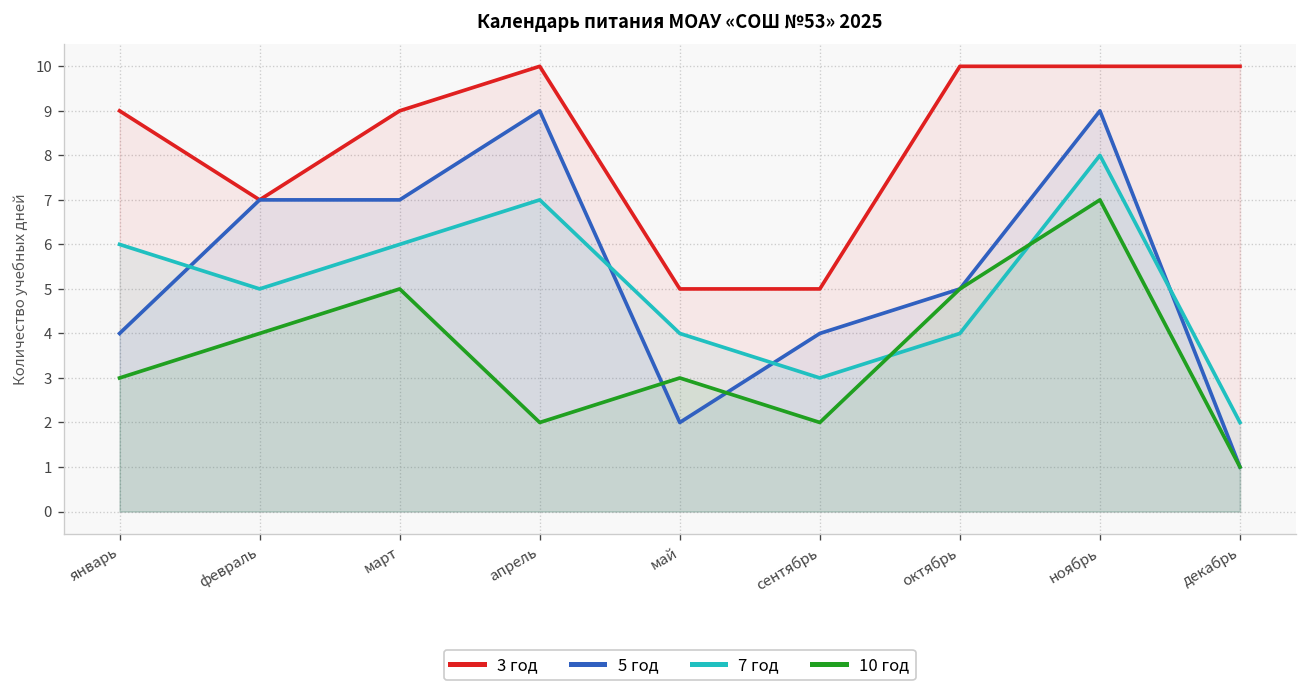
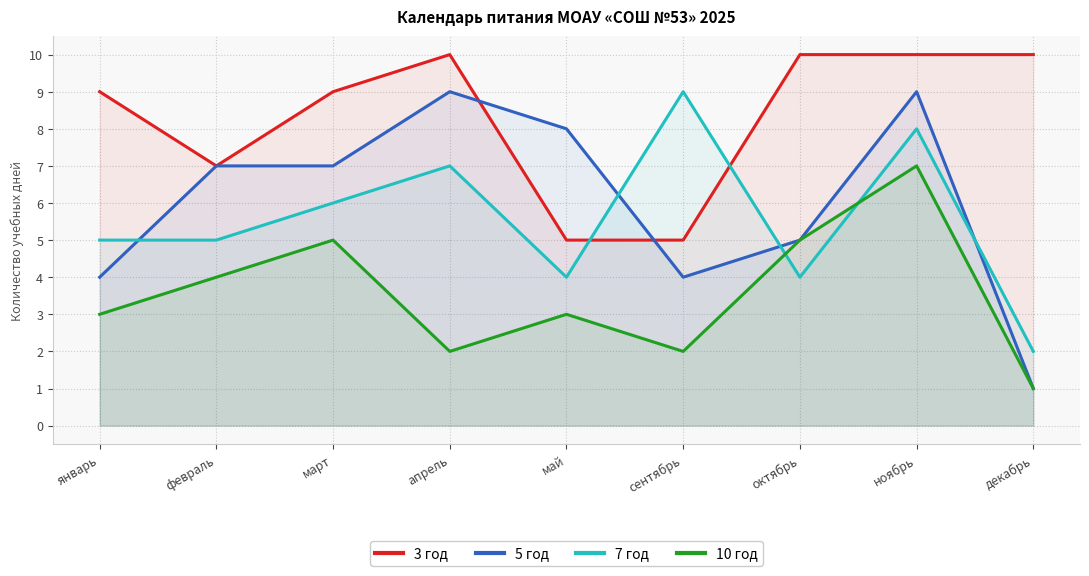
  {
    "3 год": {
      "январь": 9,
      "март": 9,
      "апрель": 10,
      "май": 5,
      "сентябрь": 5,
      "октябрь": 10,
      "ноябрь": 10,
      "декабрь": 10
    },
    "5 год": {
      "январь": 4,
      "март": 7,
      "апрель": 9,
-     "май": 2,
+     "май": 8,
      "сентябрь": 4,
      "ноябрь": 9
    },
    "7 год": {
-     "январь": 6,
+     "январь": 5,
      "февраль": 5,
      "март": 6,
      "апрель": 7,
      "май": 4,
-     "сентябрь": 3,
+     "сентябрь": 9,
      "октябрь": 4,
      "ноябрь": 8,
      "декабрь": 2
    },
    "10 год": {
      "январь": 3,
      "февраль": 4,
      "март": 5,
      "апрель": 2,
      "май": 3,
      "сентябрь": 2,
      "ноябрь": 7
    }
  }
